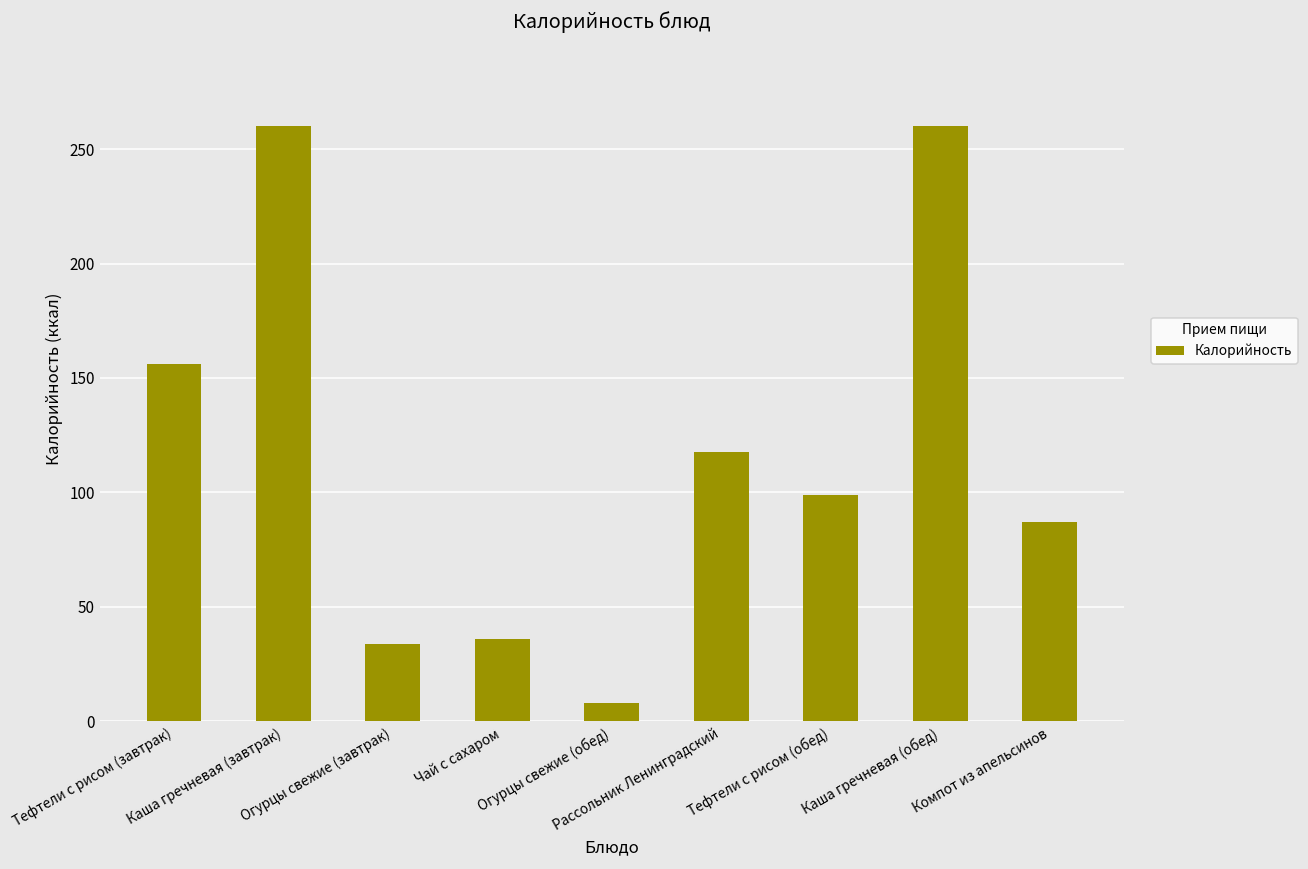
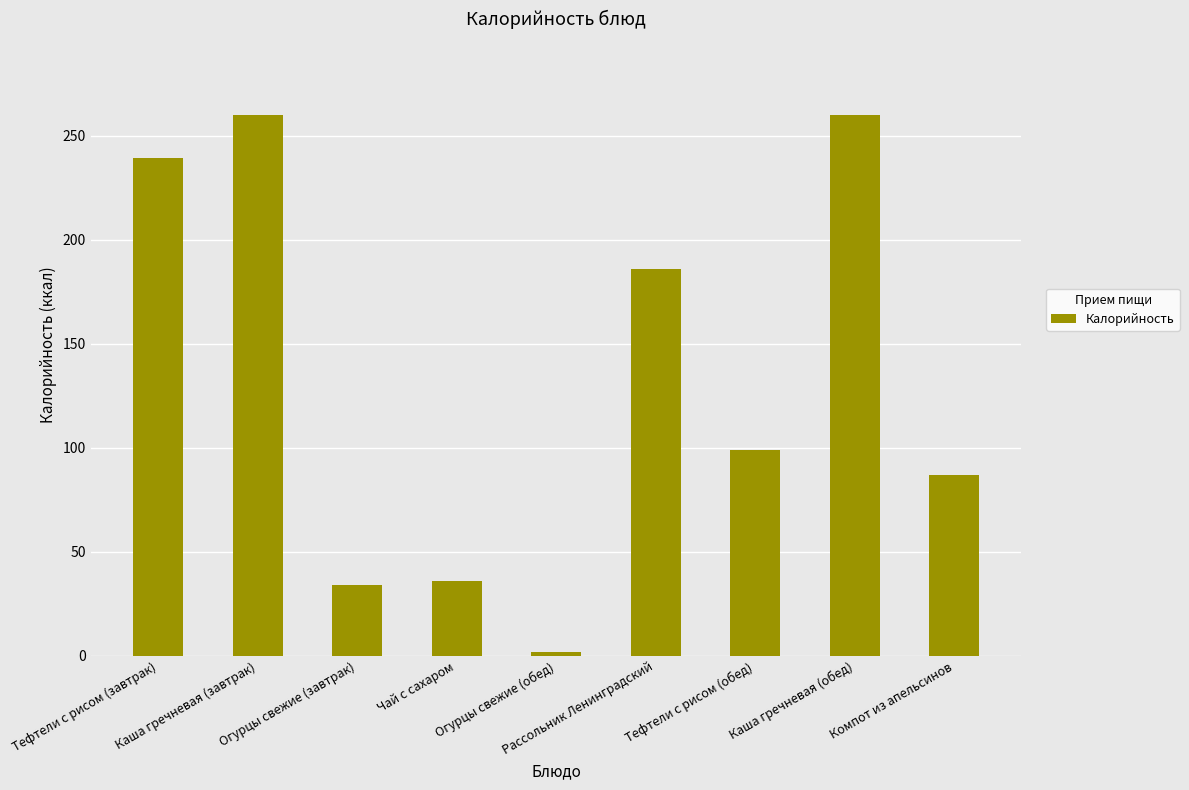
  {
-   "Тефтели с рисом (завтрак)": 156,
+   "Тефтели с рисом (завтрак)": 239,
    "Каша гречневая (завтрак)": 260,
    "Огурцы свежие (завтрак)": 34,
    "Чай с сахаром": 36,
-   "Огурцы свежие (обед)": 8,
-   "Рассольник Ленинградский": 118,
+   "Огурцы свежие (обед)": 2,
+   "Рассольник Ленинградский": 186,
    "Тефтели с рисом (обед)": 99,
    "Каша гречневая (обед)": 260,
    "Компот из апельсинов": 87
  }
